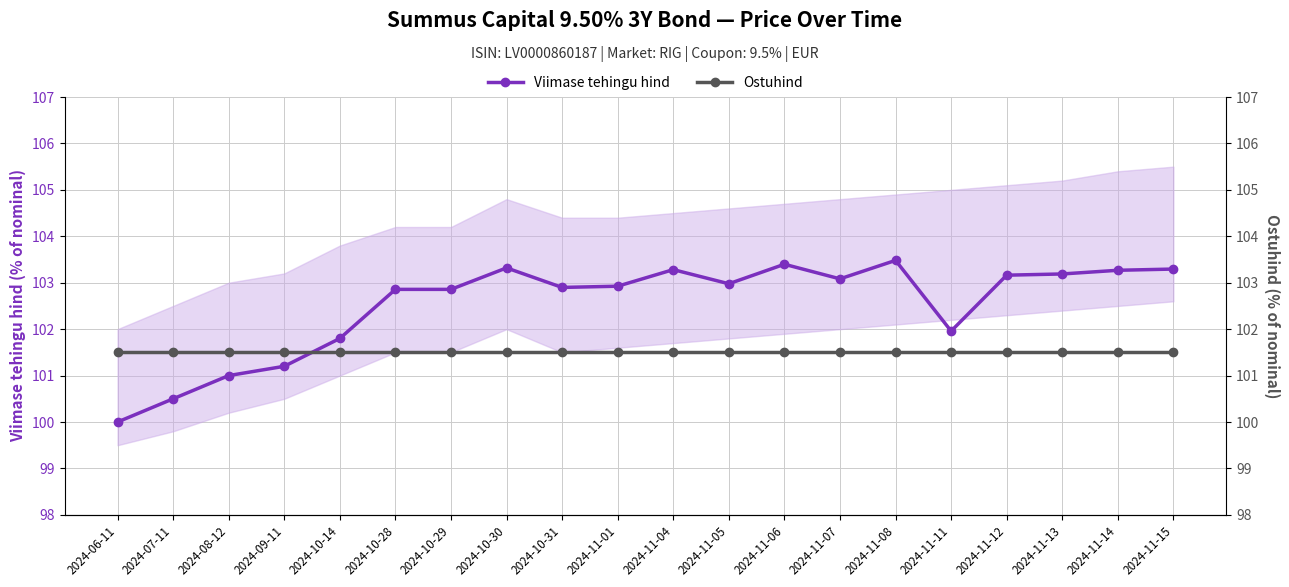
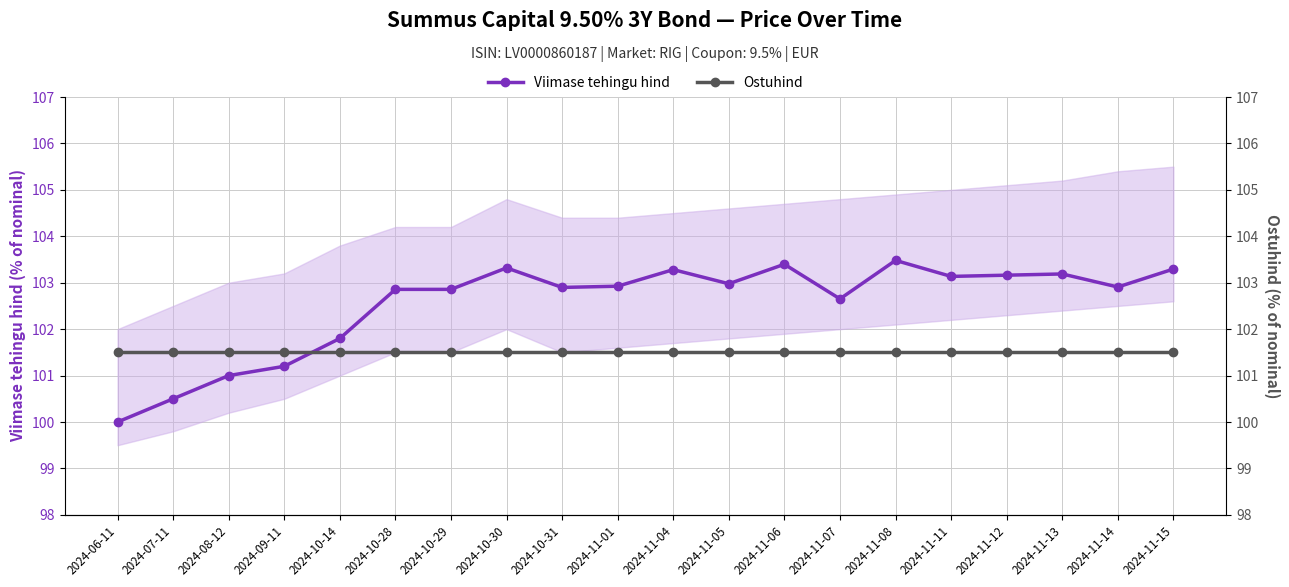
  {
    "Viimase tehingu hind": {
      "2024-06-11": 100.0,
      "2024-07-11": 100.5,
      "2024-08-12": 101.0,
      "2024-09-11": 101.2,
      "2024-10-14": 101.8,
      "2024-10-28": 102.9,
      "2024-10-29": 102.9,
      "2024-10-30": 103.3,
      "2024-10-31": 102.9,
      "2024-11-01": 102.9,
      "2024-11-04": 103.3,
      "2024-11-05": 103.0,
      "2024-11-06": 103.4,
-     "2024-11-07": 103.1,
+     "2024-11-07": 102.7,
      "2024-11-08": 103.5,
-     "2024-11-11": 102.0,
+     "2024-11-11": 103.1,
      "2024-11-12": 103.2,
      "2024-11-13": 103.2,
-     "2024-11-14": 103.3,
+     "2024-11-14": 102.9,
      "2024-11-15": 103.3
    },
    "Ostuhind": {
      "2024-06-11": 101.5,
      "2024-07-11": 101.5,
      "2024-08-12": 101.5,
      "2024-09-11": 101.5,
      "2024-10-14": 101.5,
      "2024-10-28": 101.5,
      "2024-10-29": 101.5,
      "2024-10-30": 101.5,
      "2024-10-31": 101.5,
      "2024-11-01": 101.5,
      "2024-11-04": 101.5,
      "2024-11-05": 101.5,
      "2024-11-06": 101.5,
      "2024-11-07": 101.5,
      "2024-11-08": 101.5,
      "2024-11-11": 101.5,
      "2024-11-12": 101.5,
      "2024-11-13": 101.5,
      "2024-11-14": 101.5,
      "2024-11-15": 101.5
    }
  }
